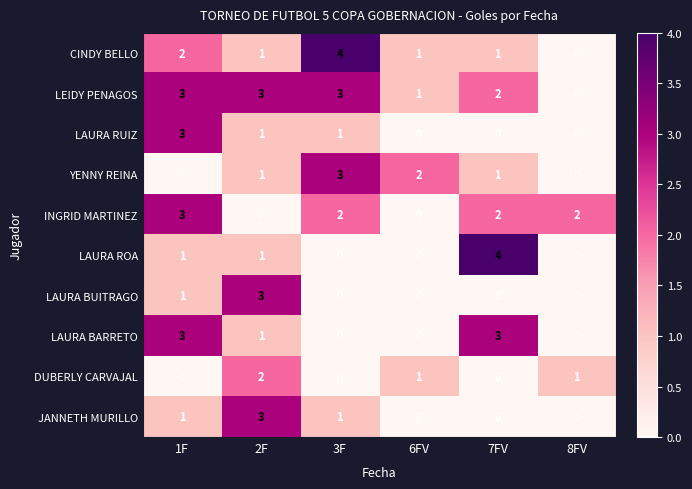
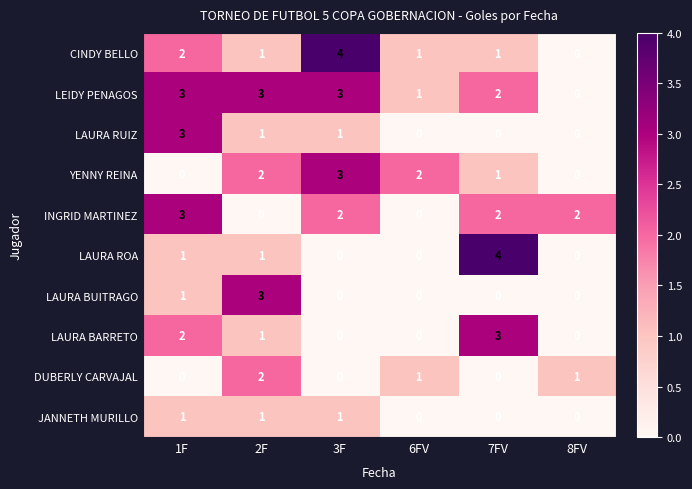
  {
    "CINDY BELLO": {
      "1F": 2,
      "2F": 1,
      "3F": 4,
      "6FV": 1,
      "7FV": 1
    },
    "LEIDY PENAGOS": {
      "1F": 3,
      "2F": 3,
      "3F": 3,
      "6FV": 1,
      "7FV": 2
    },
    "LAURA RUIZ": {
      "1F": 3,
      "2F": 1,
      "3F": 1
    },
    "YENNY REINA": {
-     "2F": 1,
+     "2F": 2,
      "3F": 3,
      "6FV": 2,
      "7FV": 1
    },
    "INGRID MARTINEZ": {
      "1F": 3,
      "3F": 2,
      "7FV": 2,
      "8FV": 2
    },
    "LAURA ROA": {
      "1F": 1,
      "2F": 1,
      "7FV": 4
    },
    "LAURA BUITRAGO": {
      "1F": 1,
      "2F": 3
    },
    "LAURA BARRETO": {
-     "1F": 3,
+     "1F": 2,
      "2F": 1,
      "7FV": 3
    },
    "DUBERLY CARVAJAL": {
      "2F": 2,
      "6FV": 1,
      "8FV": 1
    },
    "JANNETH MURILLO": {
      "1F": 1,
-     "2F": 3,
+     "2F": 1,
      "3F": 1
    }
  }
